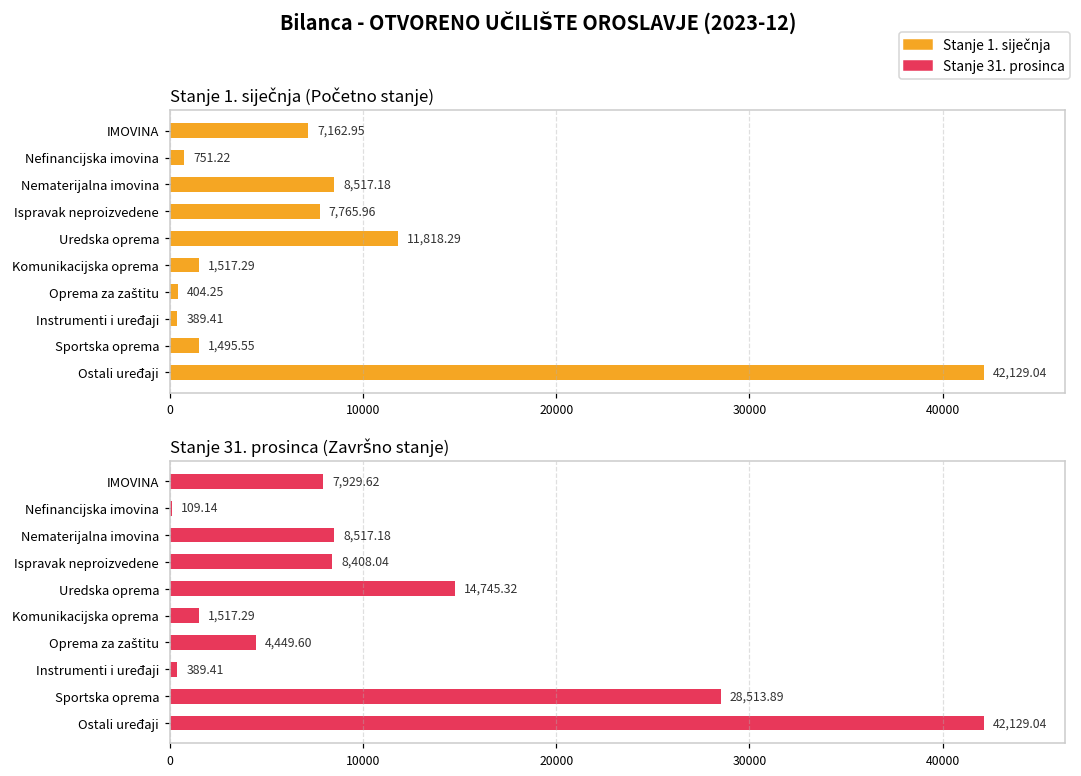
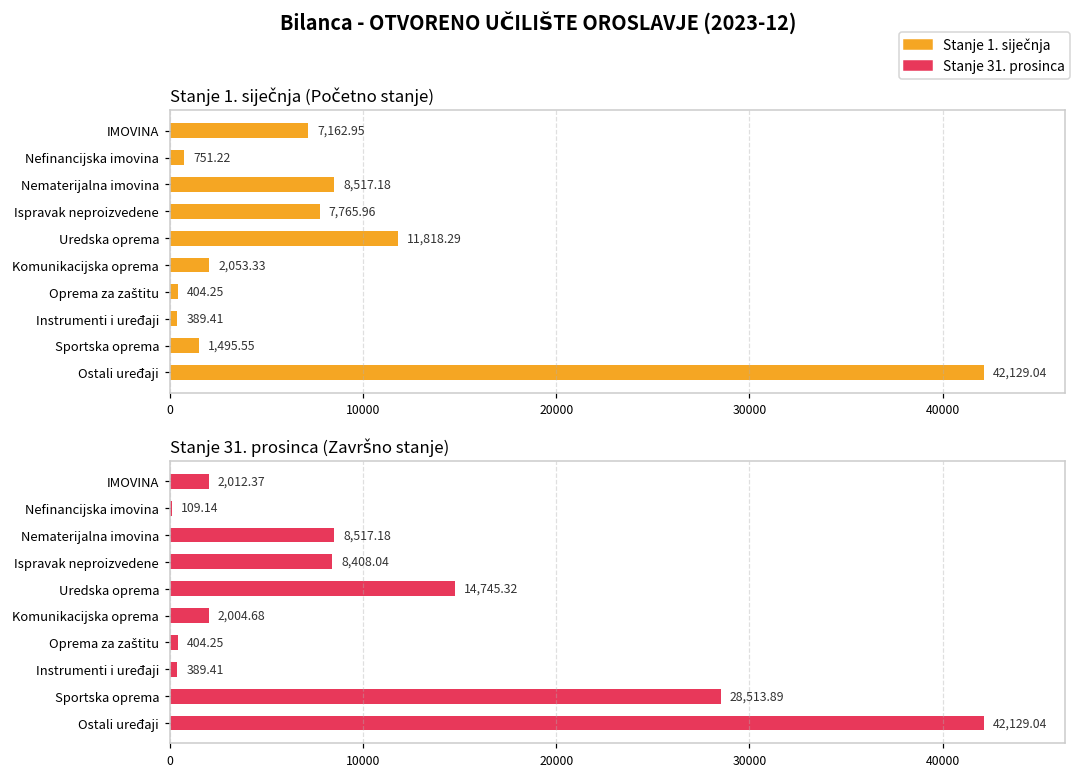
  {
    "Stanje 1. siječnja (Početno stanje)": {
      "IMOVINA": "7,162.95",
      "Nefinancijska imovina": "751.22",
      "Nematerijalna imovina": "8,517.18",
      "Ispravak neproizvedene": "7,765.96",
      "Uredska oprema": "11,818.29",
-     "Komunikacijska oprema": "1,517.29",
+     "Komunikacijska oprema": "2,053.33",
      "Oprema za zaštitu": "404.25",
      "Instrumenti i uređaji": "389.41",
      "Sportska oprema": "1,495.55",
      "Ostali uređaji": "42,129.04"
    },
    "Stanje 31. prosinca (Završno stanje)": {
-     "IMOVINA": "7,929.62",
+     "IMOVINA": "2,012.37",
      "Nefinancijska imovina": "109.14",
      "Nematerijalna imovina": "8,517.18",
      "Ispravak neproizvedene": "8,408.04",
      "Uredska oprema": "14,745.32",
-     "Komunikacijska oprema": "1,517.29",
-     "Oprema za zaštitu": "4,449.60",
+     "Komunikacijska oprema": "2,004.68",
+     "Oprema za zaštitu": "404.25",
      "Instrumenti i uređaji": "389.41",
      "Sportska oprema": "28,513.89",
      "Ostali uređaji": "42,129.04"
    }
  }
